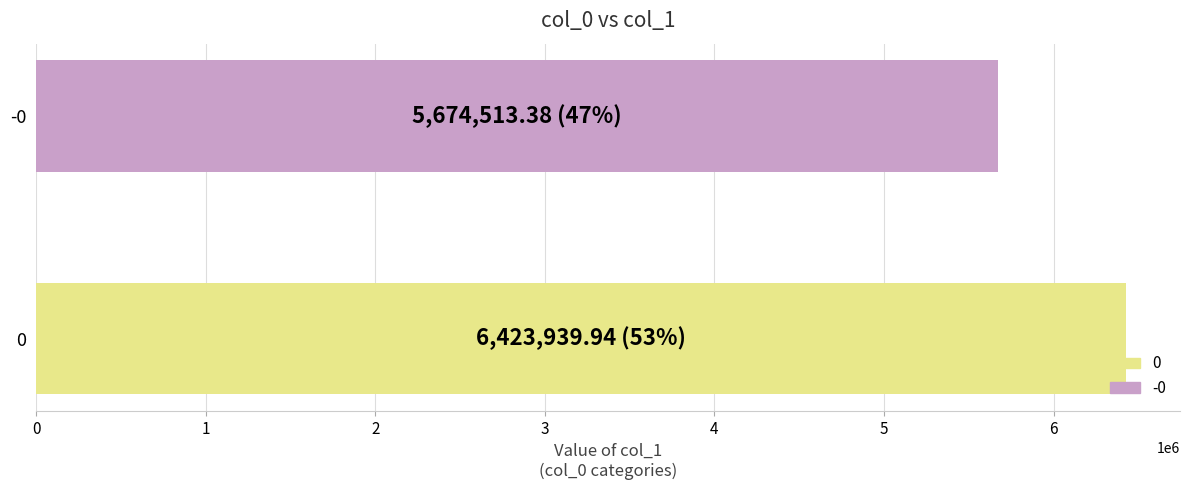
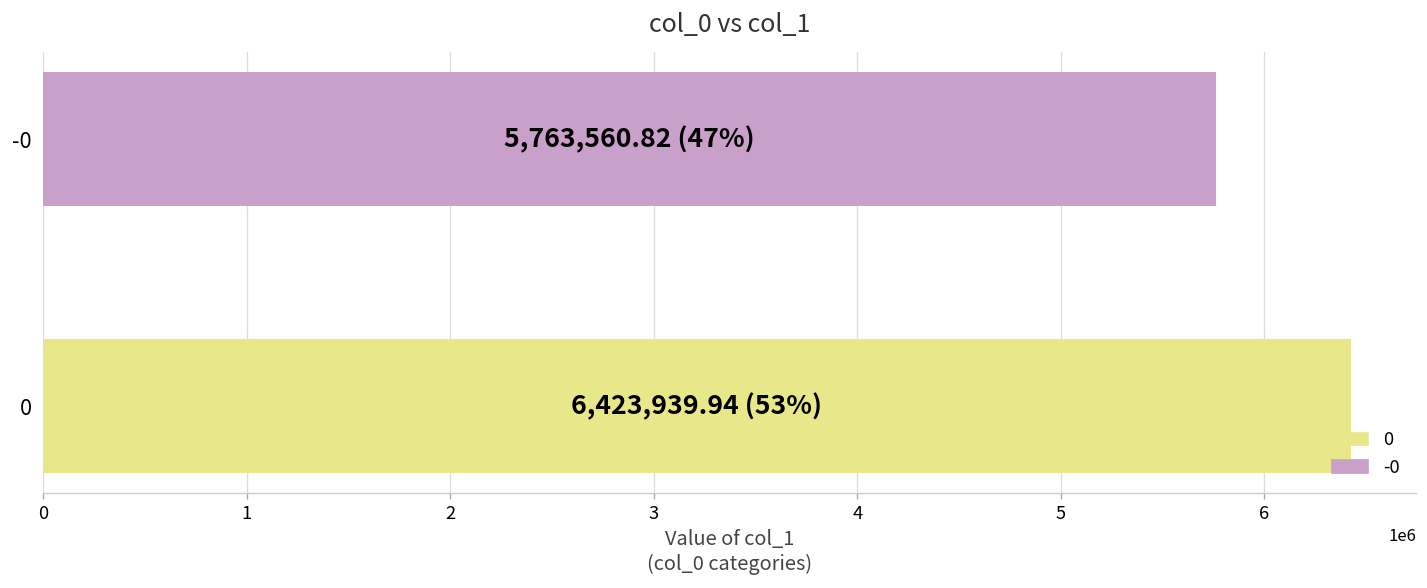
  {
-   "-0": "5,674,513.38",
+   "-0": "5,763,560.82",
    "0": "6,423,939.94"
  }
